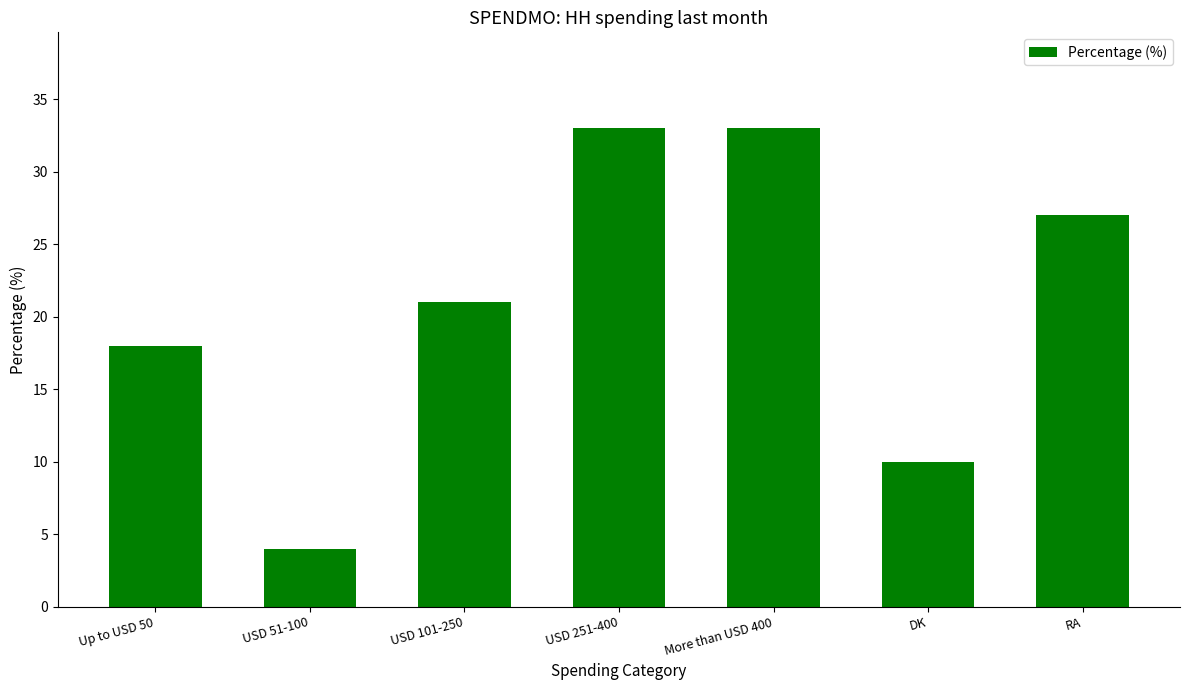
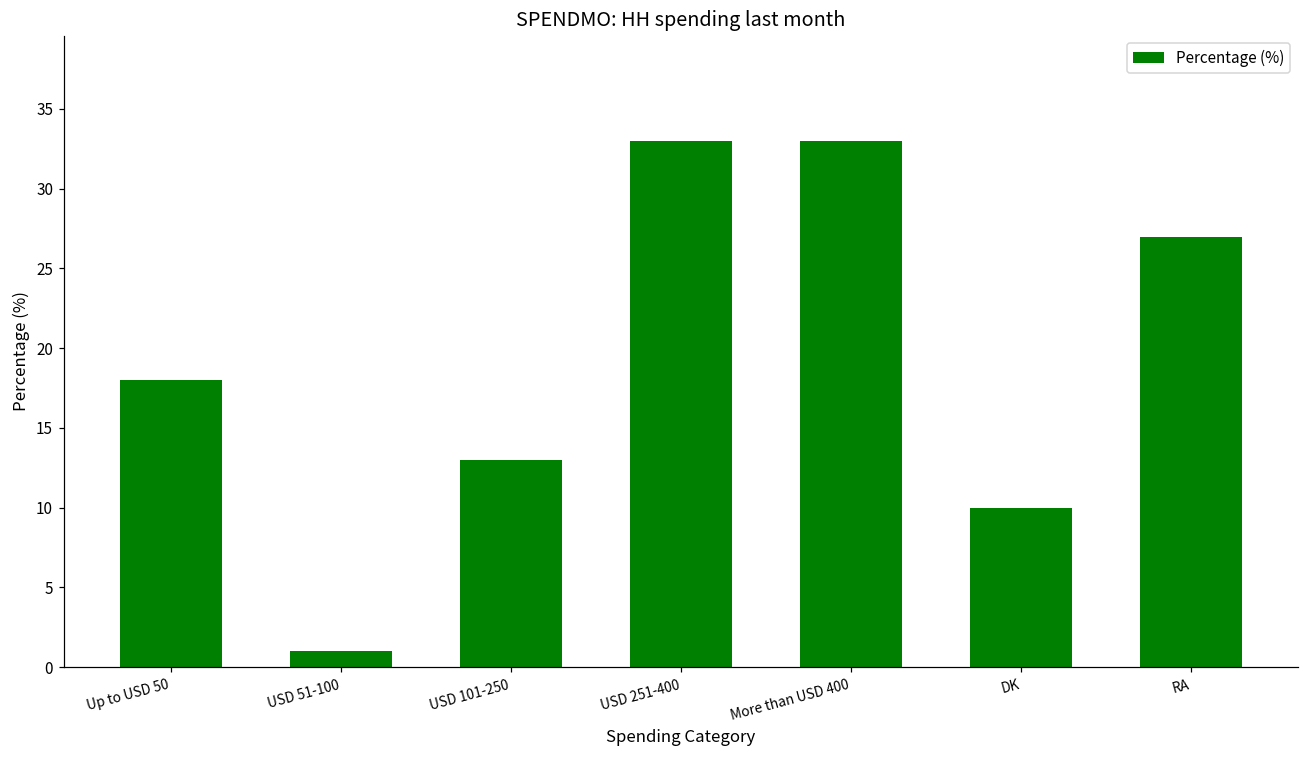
  {
    "Up to USD 50": 18,
-   "USD 51-100": 4,
-   "USD 101-250": 21,
+   "USD 51-100": 1,
+   "USD 101-250": 13,
    "USD 251-400": 33,
    "More than USD 400": 33,
    "DK": 10,
    "RA": 27
  }
